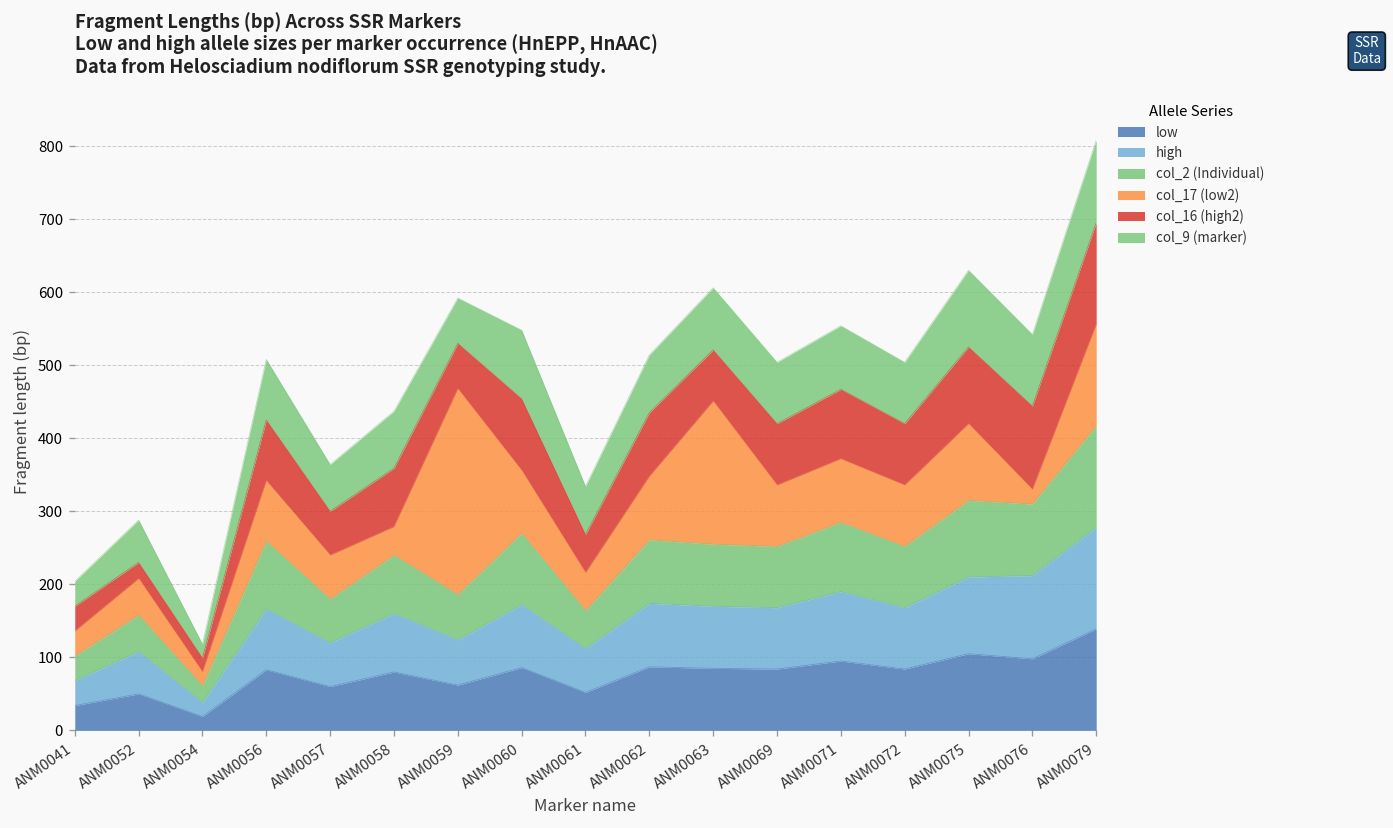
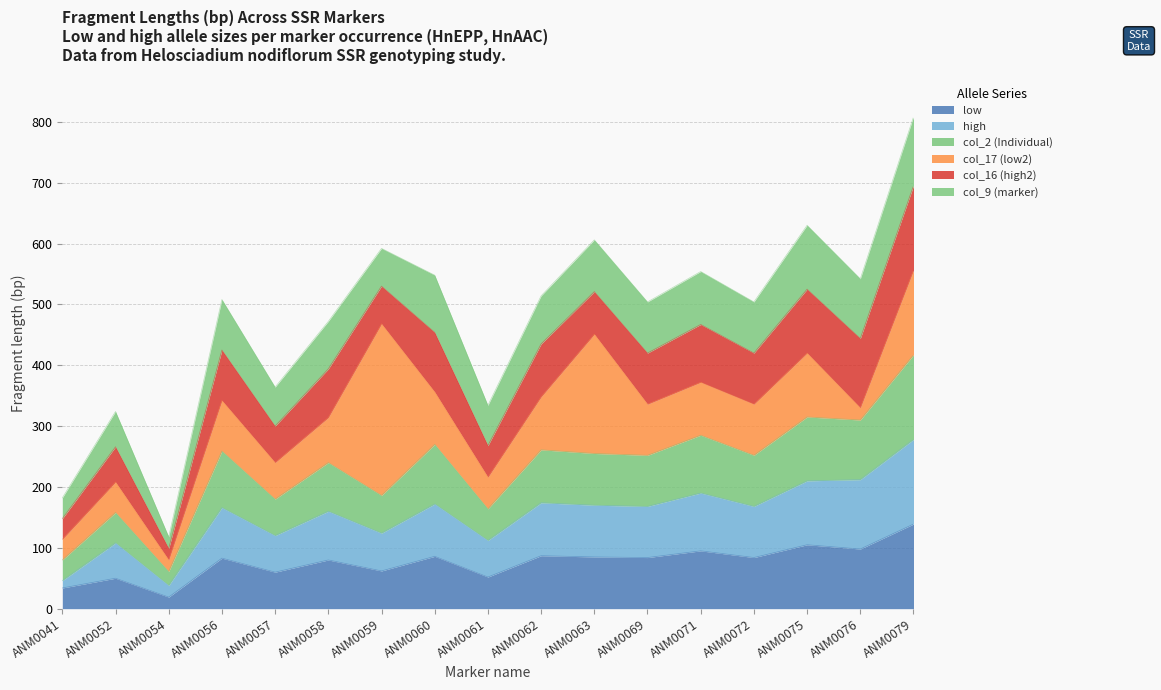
  {
    "low": {
      "ANM0041": 30,
      "ANM0052": 50,
      "ANM0054": 20,
      "ANM0056": 80,
      "ANM0057": 60,
      "ANM0058": 80,
      "ANM0059": 60,
      "ANM0060": 90,
      "ANM0061": 50,
      "ANM0062": 90,
      "ANM0063": 90,
      "ANM0069": 80,
      "ANM0071": 100,
      "ANM0072": 80,
      "ANM0075": 110,
      "ANM0076": 100,
      "ANM0079": 140
    },
    "high": {
-     "ANM0041": 30,
+     "ANM0041": 10,
      "ANM0052": 60,
      "ANM0054": 20,
      "ANM0056": 80,
      "ANM0057": 60,
      "ANM0058": 80,
      "ANM0059": 60,
      "ANM0060": 90,
      "ANM0061": 60,
      "ANM0062": 90,
      "ANM0063": 90,
      "ANM0069": 80,
      "ANM0071": 100,
      "ANM0072": 80,
      "ANM0075": 110,
      "ANM0076": 110,
      "ANM0079": 140
    },
    "col_17 (low2)": {
      "ANM0041": 30,
      "ANM0052": 50,
      "ANM0054": 20,
      "ANM0056": 80,
      "ANM0057": 60,
-     "ANM0058": 40,
+     "ANM0058": 70,
      "ANM0059": 280,
      "ANM0060": 90,
      "ANM0061": 50,
      "ANM0062": 90,
      "ANM0063": 200,
      "ANM0069": 80,
      "ANM0071": 90,
      "ANM0072": 80,
      "ANM0075": 110,
      "ANM0076": 20,
      "ANM0079": 140
    },
    "col_16 (high2)": {
      "ANM0041": 30,
-     "ANM0052": 20,
+     "ANM0052": 60,
      "ANM0054": 20,
      "ANM0056": 80,
      "ANM0057": 60,
      "ANM0058": 80,
      "ANM0059": 60,
      "ANM0060": 100,
      "ANM0061": 50,
      "ANM0062": 90,
      "ANM0063": 70,
      "ANM0069": 80,
      "ANM0071": 100,
      "ANM0072": 80,
      "ANM0075": 110,
      "ANM0076": 110,
      "ANM0079": 140
    }
  }
